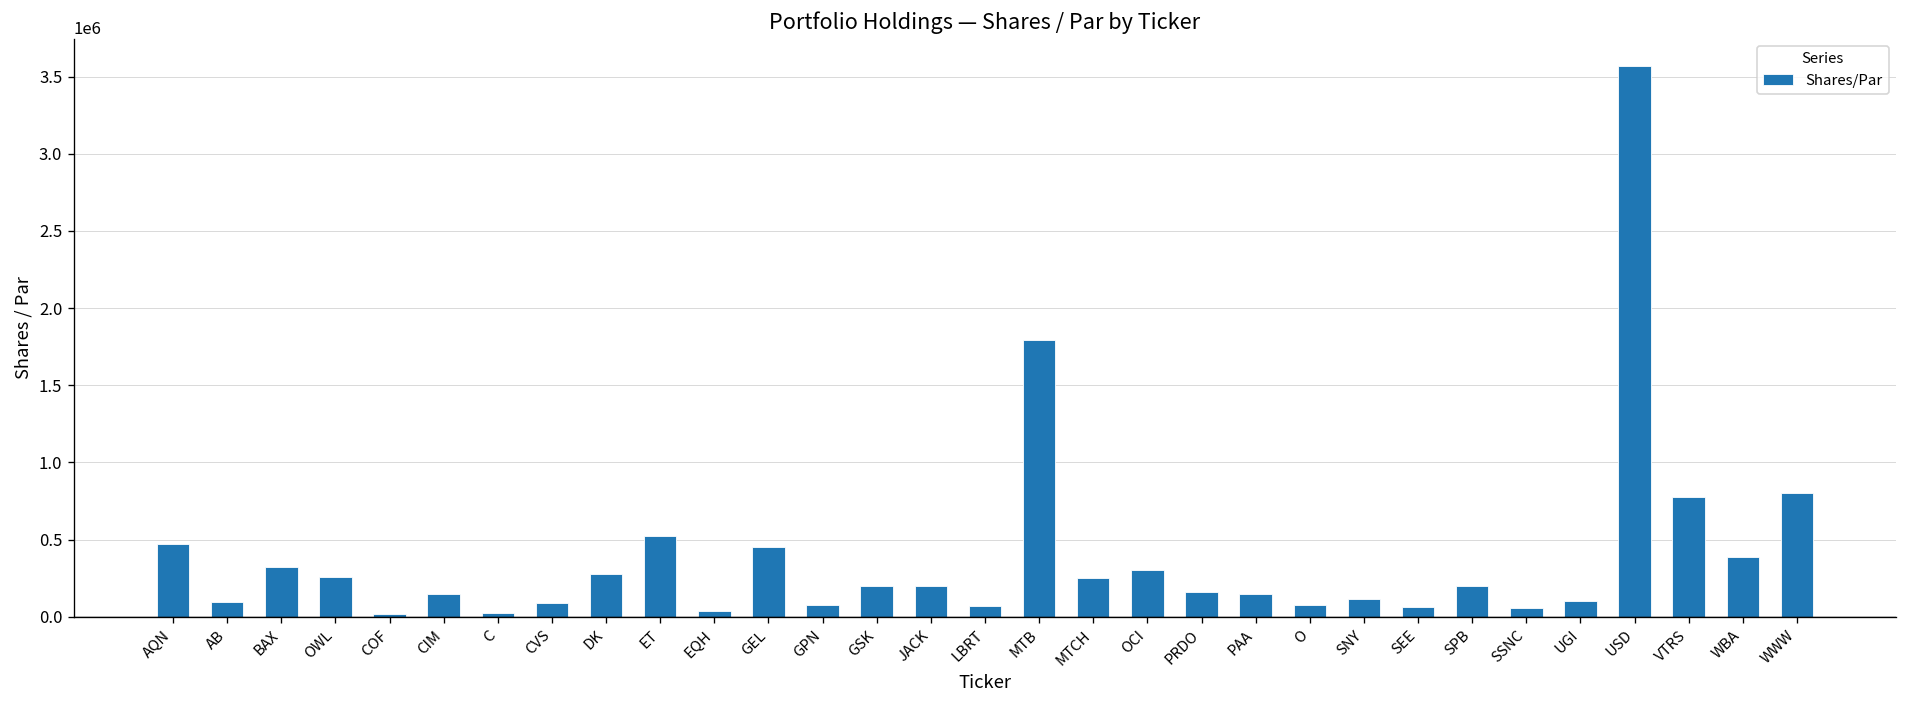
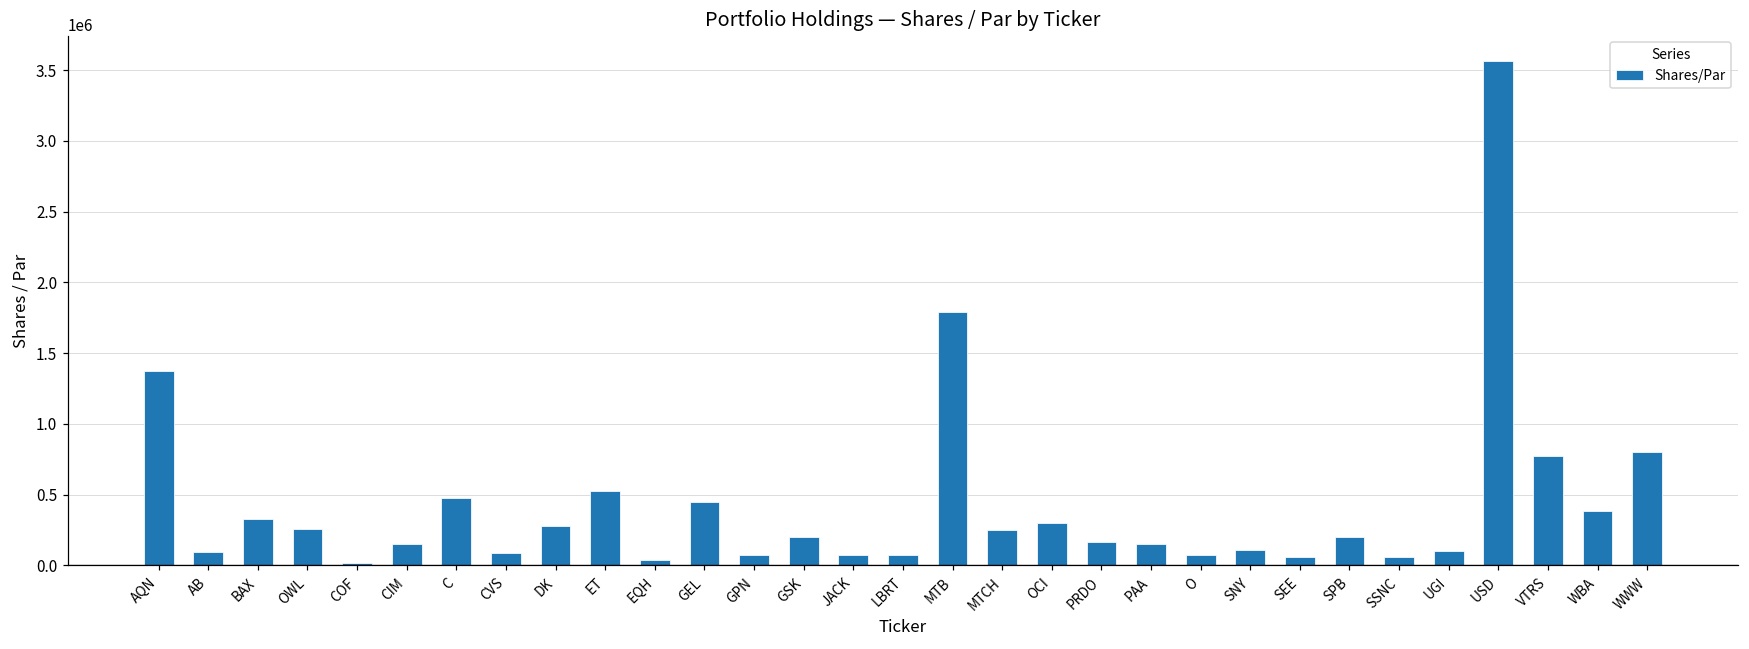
  {
-   "AQN": 470000,
+   "AQN": 1380000,
    "AB": 90000,
    "BAX": 330000,
    "OWL": 260000,
    "COF": 20000,
    "CIM": 150000,
-   "C": 30000,
+   "C": 470000,
    "CVS": 90000,
    "DK": 280000,
    "ET": 530000,
    "EQH": 40000,
    "GEL": 450000,
    "GPN": 80000,
    "GSK": 200000,
-   "JACK": 200000,
+   "JACK": 70000,
    "LBRT": 70000,
    "MTB": 1790000,
    "MTCH": 250000,
    "OCI": 300000,
    "PRDO": 160000,
    "PAA": 150000,
    "O": 80000,
    "SNY": 110000,
    "SEE": 60000,
    "SPB": 200000,
    "SSNC": 60000,
    "UGI": 100000,
    "USD": 3570000,
    "VTRS": 780000,
    "WBA": 380000,
    "WWW": 800000
  }
